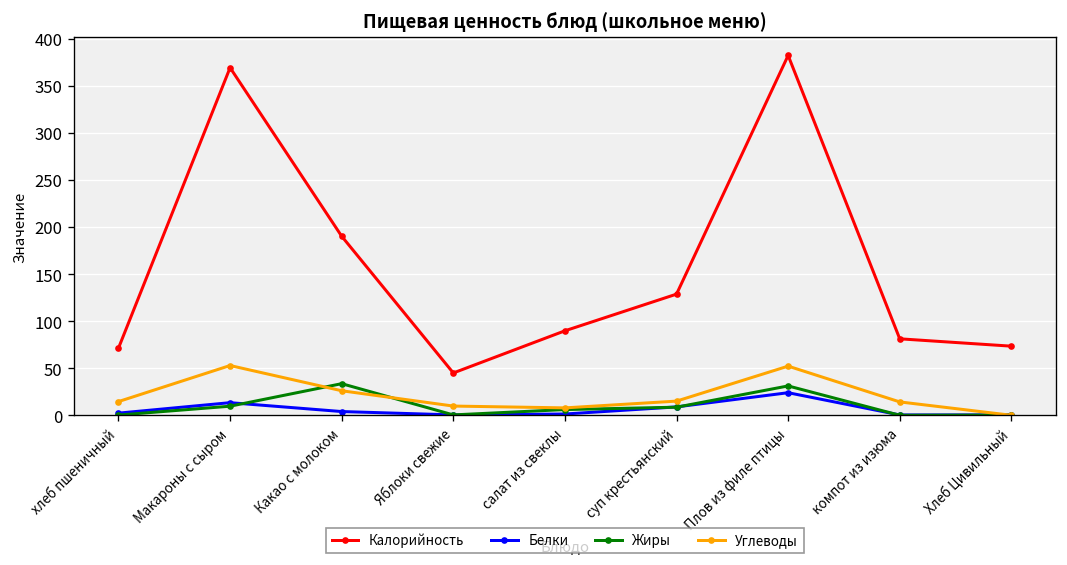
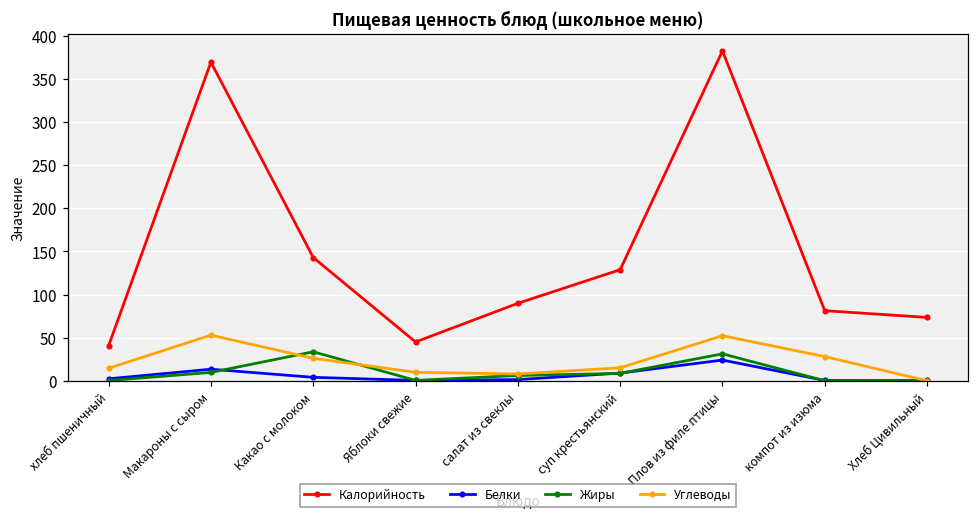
  {
    "Калорийность": {
-     "хлеб пшеничный": 70,
+     "хлеб пшеничный": 40,
      "Макароны с сыром": 370,
-     "Какао с молоком": 190,
+     "Какао с молоком": 140,
      "Яблоки свежие": 50,
      "салат из свеклы": 90,
      "суп крестьянский": 130,
      "Плов из филе птицы": 380,
      "компот из изюма": 80,
      "Хлеб Цивильный": 70
    },
    "Белки": {
      "Макароны с сыром": 10,
      "Какао с молоком": 0,
      "салат из свеклы": 0,
      "Плов из филе птицы": 20
    },
    "Жиры": {
      "Макароны с сыром": 10,
      "Какао с молоком": 30,
      "Плов из филе птицы": 30
    },
    "Углеводы": {
      "хлеб пшеничный": 10,
      "Макароны с сыром": 50,
      "Какао с молоком": 30,
      "Яблоки свежие": 10,
      "суп крестьянский": 20,
      "Плов из филе птицы": 50,
-     "компот из изюма": 10
+     "компот из изюма": 30
    }
  }
